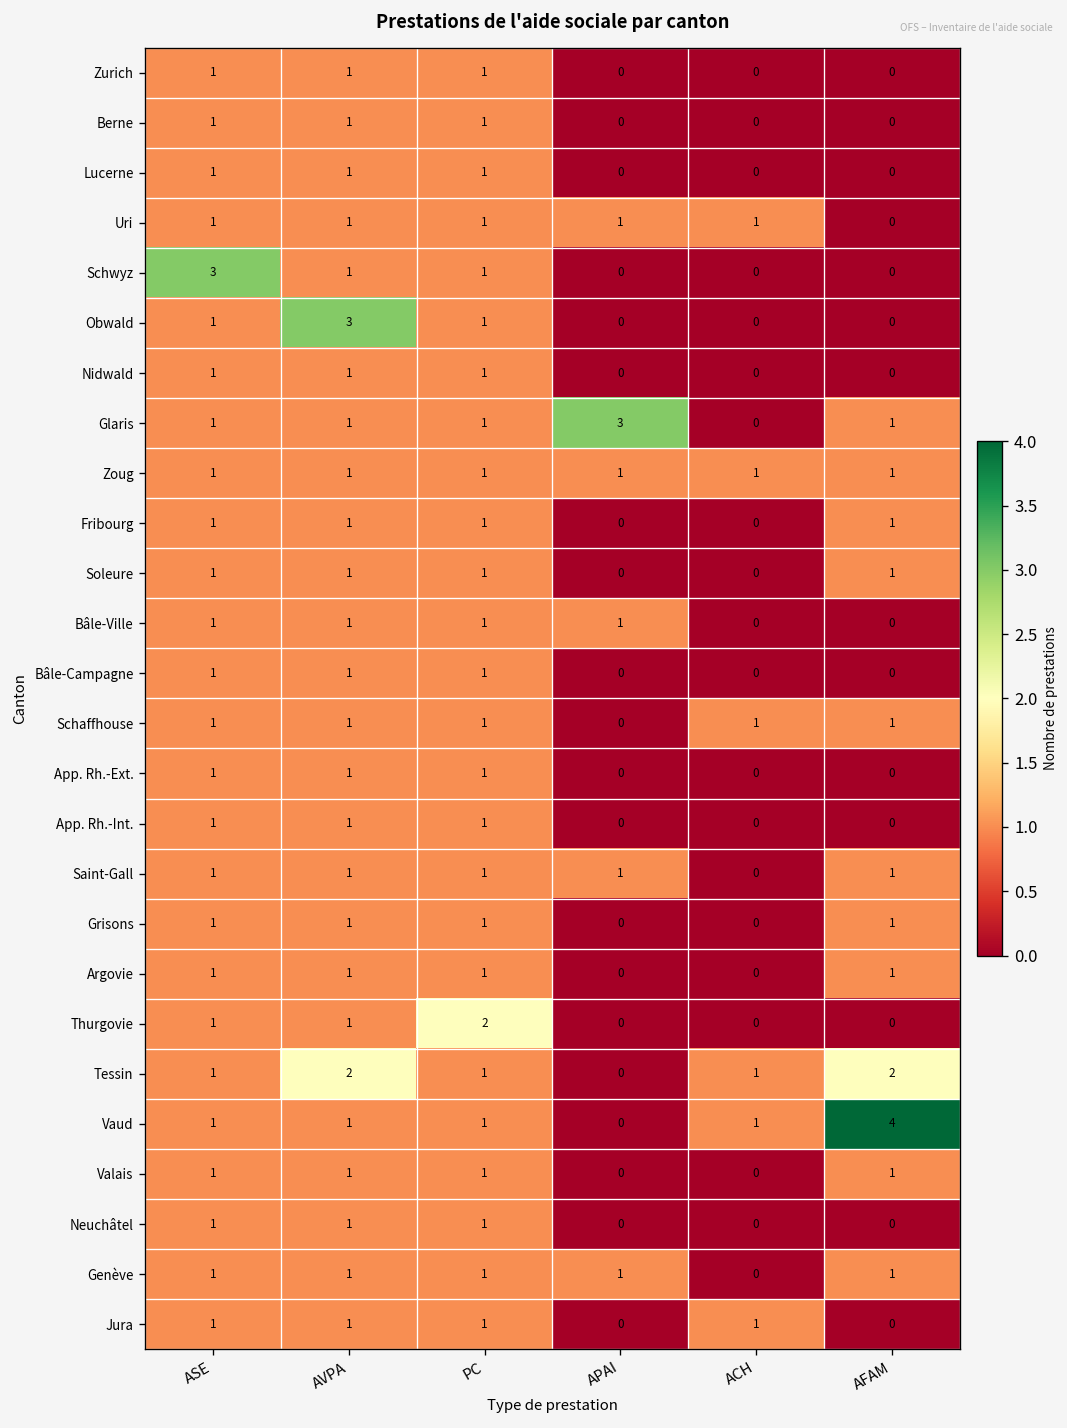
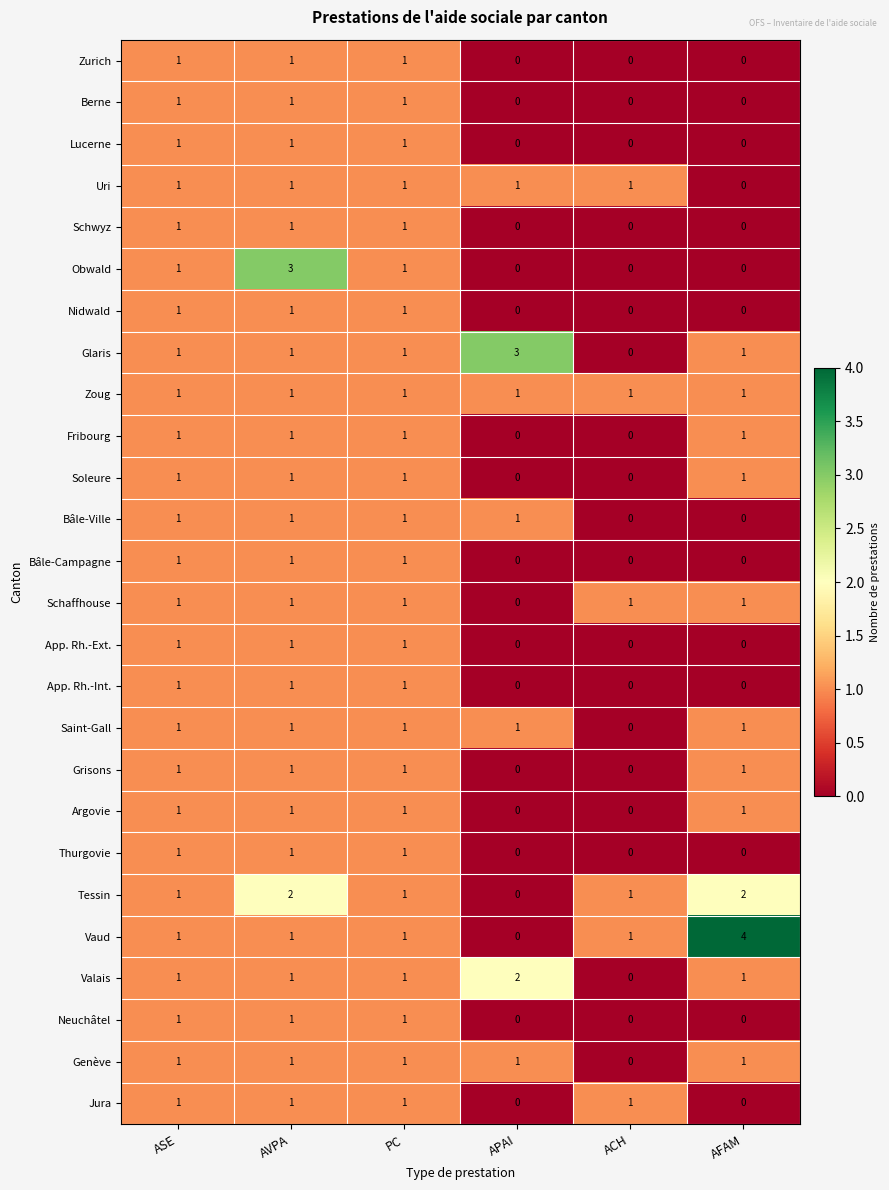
  {
    "Zurich": {
      "ASE": 1,
      "AVPA": 1,
      "PC": 1,
      "APAI": 0,
      "ACH": 0,
      "AFAM": 0
    },
    "Berne": {
      "ASE": 1,
      "AVPA": 1,
      "PC": 1,
      "APAI": 0,
      "ACH": 0,
      "AFAM": 0
    },
    "Lucerne": {
      "ASE": 1,
      "AVPA": 1,
      "PC": 1,
      "APAI": 0,
      "ACH": 0,
      "AFAM": 0
    },
    "Uri": {
      "ASE": 1,
      "AVPA": 1,
      "PC": 1,
      "APAI": 1,
      "ACH": 1,
      "AFAM": 0
    },
    "Schwyz": {
-     "ASE": 3,
+     "ASE": 1,
      "AVPA": 1,
      "PC": 1,
      "APAI": 0,
      "ACH": 0,
      "AFAM": 0
    },
    "Obwald": {
      "ASE": 1,
      "AVPA": 3,
      "PC": 1,
      "APAI": 0,
      "ACH": 0,
      "AFAM": 0
    },
    "Nidwald": {
      "ASE": 1,
      "AVPA": 1,
      "PC": 1,
      "APAI": 0,
      "ACH": 0,
      "AFAM": 0
    },
    "Glaris": {
      "ASE": 1,
      "AVPA": 1,
      "PC": 1,
      "APAI": 3,
      "ACH": 0,
      "AFAM": 1
    },
    "Zoug": {
      "ASE": 1,
      "AVPA": 1,
      "PC": 1,
      "APAI": 1,
      "ACH": 1,
      "AFAM": 1
    },
    "Fribourg": {
      "ASE": 1,
      "AVPA": 1,
      "PC": 1,
      "APAI": 0,
      "ACH": 0,
      "AFAM": 1
    },
    "Soleure": {
      "ASE": 1,
      "AVPA": 1,
      "PC": 1,
      "APAI": 0,
      "ACH": 0,
      "AFAM": 1
    },
    "Bâle-Ville": {
      "ASE": 1,
      "AVPA": 1,
      "PC": 1,
      "APAI": 1,
      "ACH": 0,
      "AFAM": 0
    },
    "Bâle-Campagne": {
      "ASE": 1,
      "AVPA": 1,
      "PC": 1,
      "APAI": 0,
      "ACH": 0,
      "AFAM": 0
    },
    "Schaffhouse": {
      "ASE": 1,
      "AVPA": 1,
      "PC": 1,
      "APAI": 0,
      "ACH": 1,
      "AFAM": 1
    },
    "App. Rh.-Ext.": {
      "ASE": 1,
      "AVPA": 1,
      "PC": 1,
      "APAI": 0,
      "ACH": 0,
      "AFAM": 0
    },
    "App. Rh.-Int.": {
      "ASE": 1,
      "AVPA": 1,
      "PC": 1,
      "APAI": 0,
      "ACH": 0,
      "AFAM": 0
    },
    "Saint-Gall": {
      "ASE": 1,
      "AVPA": 1,
      "PC": 1,
      "APAI": 1,
      "ACH": 0,
      "AFAM": 1
    },
    "Grisons": {
      "ASE": 1,
      "AVPA": 1,
      "PC": 1,
      "APAI": 0,
      "ACH": 0,
      "AFAM": 1
    },
    "Argovie": {
      "ASE": 1,
      "AVPA": 1,
      "PC": 1,
      "APAI": 0,
      "ACH": 0,
      "AFAM": 1
    },
    "Thurgovie": {
      "ASE": 1,
      "AVPA": 1,
-     "PC": 2,
+     "PC": 1,
      "APAI": 0,
      "ACH": 0,
      "AFAM": 0
    },
    "Tessin": {
      "ASE": 1,
      "AVPA": 2,
      "PC": 1,
      "APAI": 0,
      "ACH": 1,
      "AFAM": 2
    },
    "Vaud": {
      "ASE": 1,
      "AVPA": 1,
      "PC": 1,
      "APAI": 0,
      "ACH": 1,
      "AFAM": 4
    },
    "Valais": {
      "ASE": 1,
      "AVPA": 1,
      "PC": 1,
-     "APAI": 0,
+     "APAI": 2,
      "ACH": 0,
      "AFAM": 1
    },
    "Neuchâtel": {
      "ASE": 1,
      "AVPA": 1,
      "PC": 1,
      "APAI": 0,
      "ACH": 0,
      "AFAM": 0
    },
    "Genève": {
      "ASE": 1,
      "AVPA": 1,
      "PC": 1,
      "APAI": 1,
      "ACH": 0,
      "AFAM": 1
    },
    "Jura": {
      "ASE": 1,
      "AVPA": 1,
      "PC": 1,
      "APAI": 0,
      "ACH": 1,
      "AFAM": 0
    }
  }
